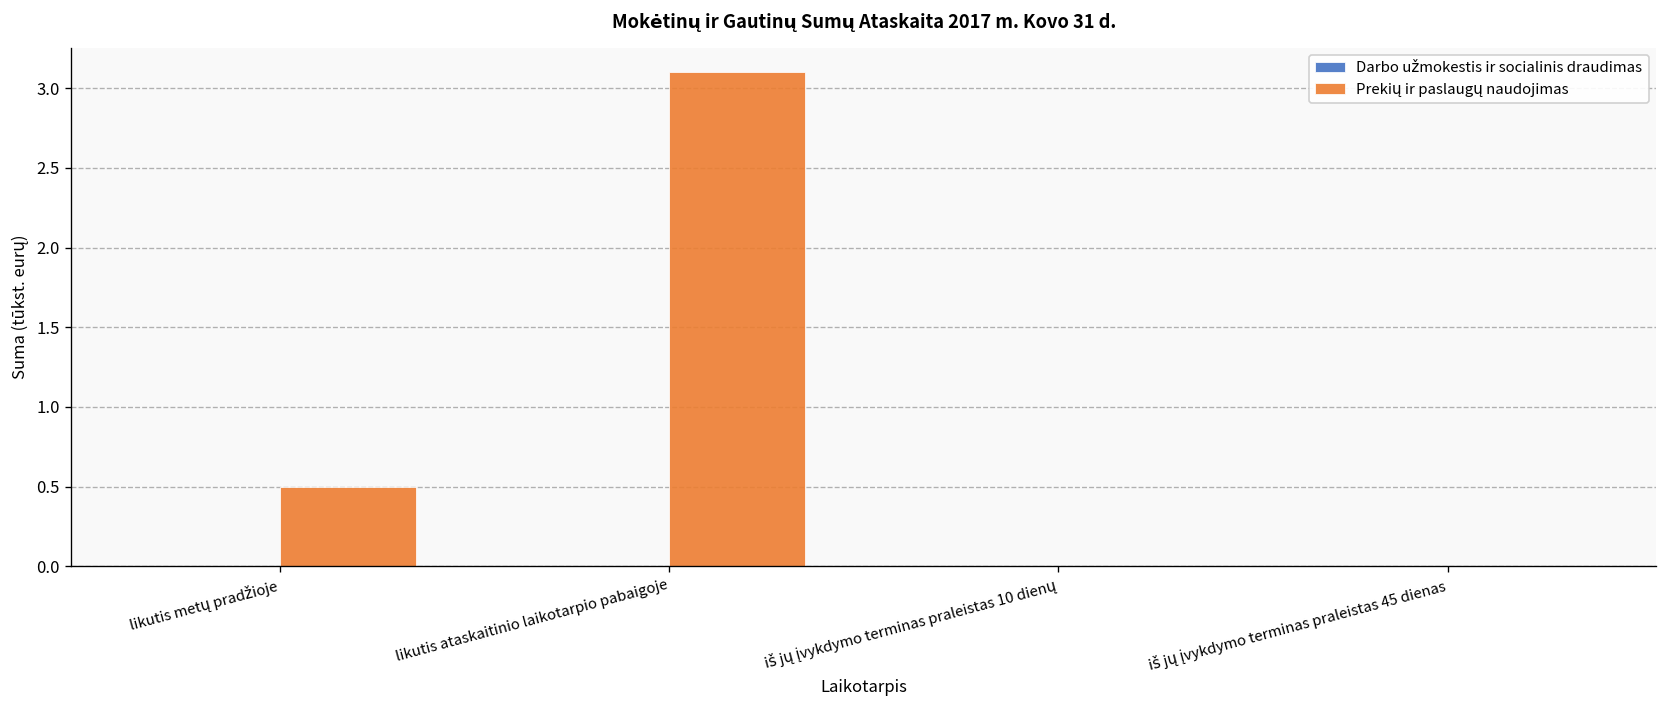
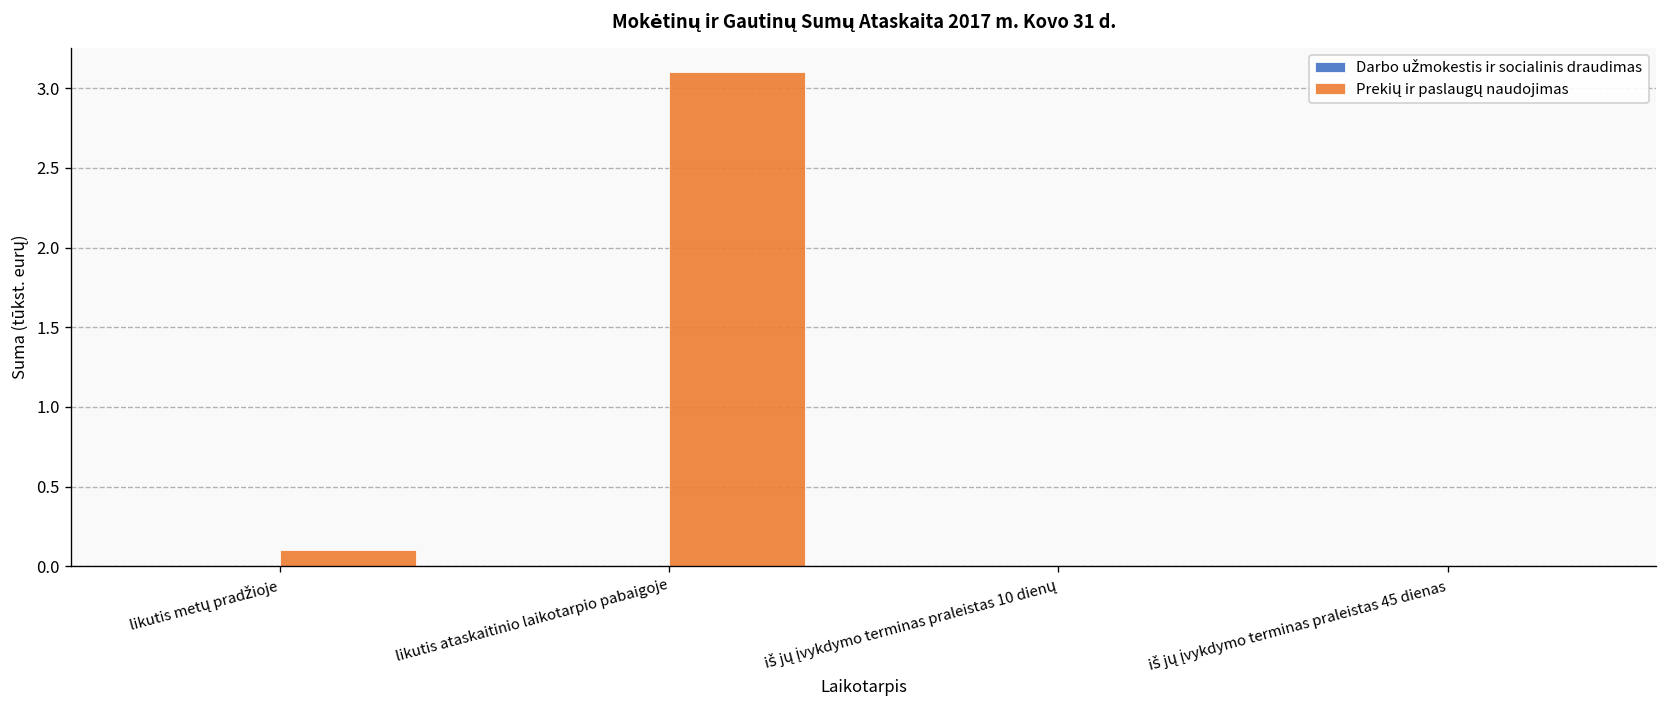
  {
    "Darbo užmokestis ir socialinis draudimas": {
      "likutis metų pradžioje": 0.0,
      "likutis ataskaitinio laikotarpio pabaigoje": 0.0,
      "iš jų įvykdymo terminas praleistas 10 dienų": 0.0,
      "iš jų įvykdymo terminas praleistas 45 dienas": 0.0
    },
    "Prekių ir paslaugų naudojimas": {
-     "likutis metų pradžioje": 0.5,
+     "likutis metų pradžioje": 0.1,
      "likutis ataskaitinio laikotarpio pabaigoje": 3.1,
      "iš jų įvykdymo terminas praleistas 10 dienų": 0.0,
      "iš jų įvykdymo terminas praleistas 45 dienas": 0.0
    }
  }
